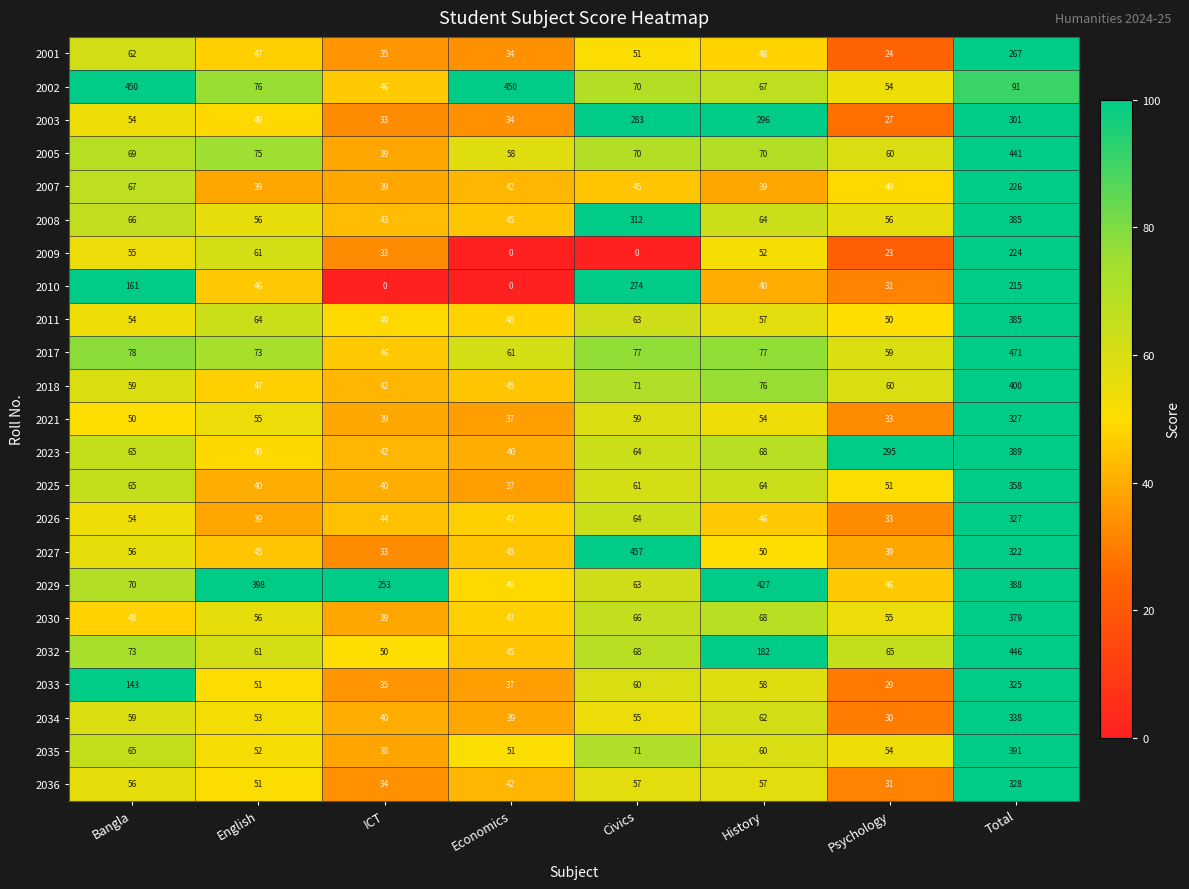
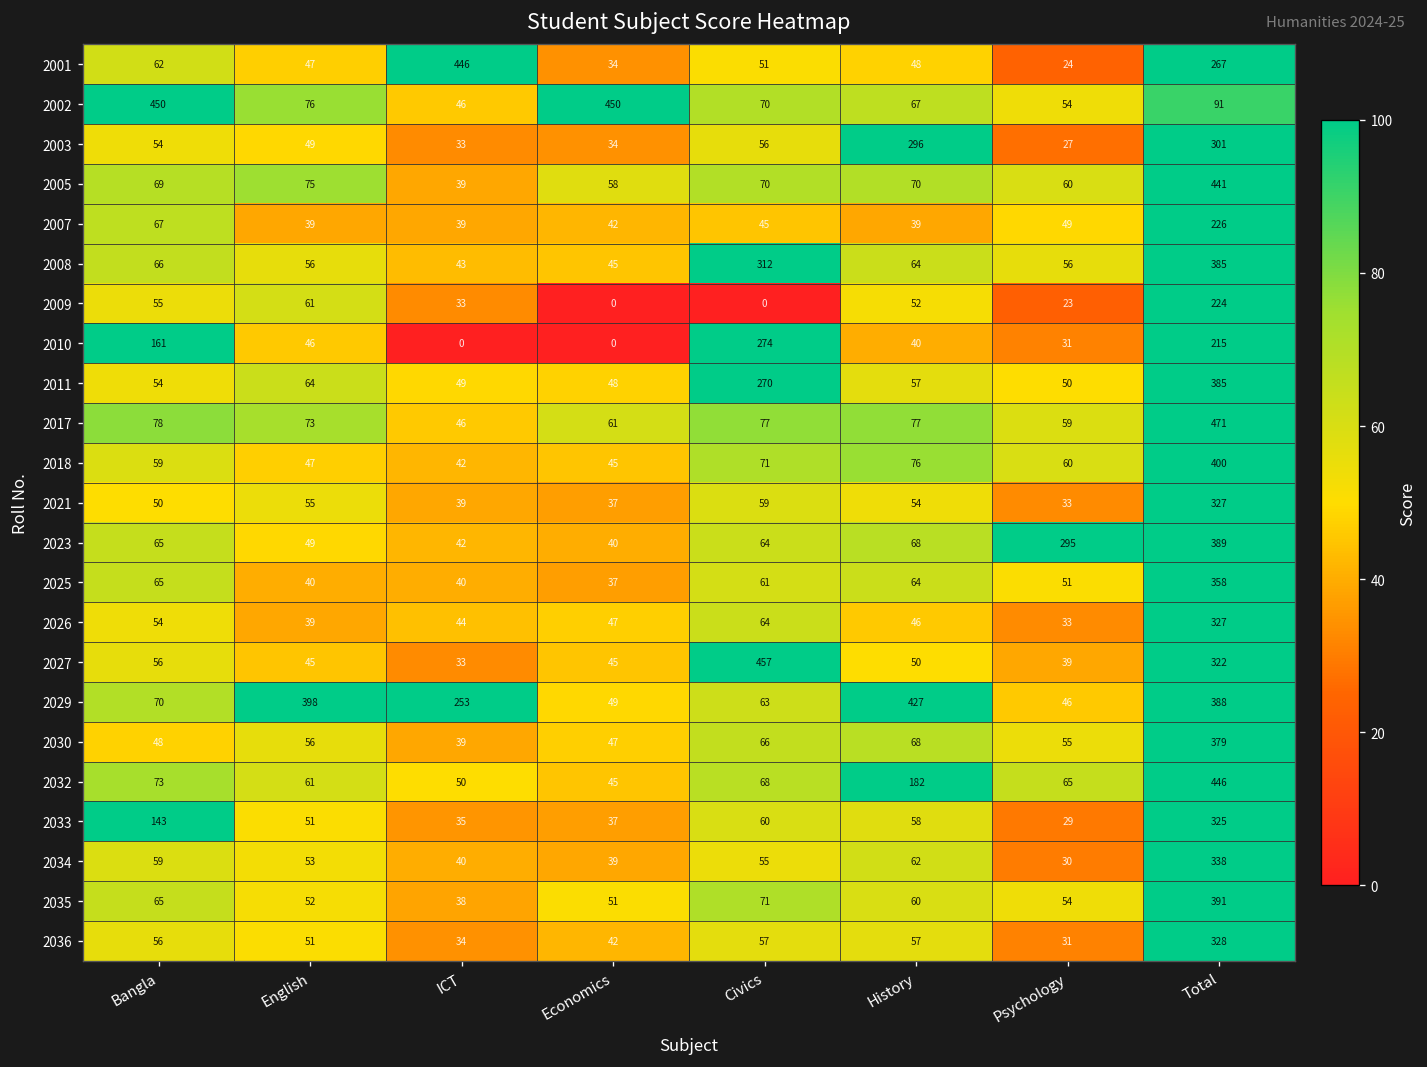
  {
    "2001": {
      "Bangla": 62,
      "English": 47,
-     "ICT": 35,
+     "ICT": 446,
      "Economics": 34,
      "Civics": 51,
      "History": 48,
      "Psychology": 24,
      "Total": 267
    },
    "2002": {
      "Bangla": 450,
      "English": 76,
      "ICT": 46,
      "Economics": 450,
      "Civics": 70,
      "History": 67,
      "Psychology": 54,
      "Total": 91
    },
    "2003": {
      "Bangla": 54,
      "English": 49,
      "ICT": 33,
      "Economics": 34,
-     "Civics": 283,
+     "Civics": 56,
      "History": 296,
      "Psychology": 27,
      "Total": 301
    },
    "2005": {
      "Bangla": 69,
      "English": 75,
      "ICT": 39,
      "Economics": 58,
      "Civics": 70,
      "History": 70,
      "Psychology": 60,
      "Total": 441
    },
    "2007": {
      "Bangla": 67,
      "English": 39,
      "ICT": 39,
      "Economics": 42,
      "Civics": 45,
      "History": 39,
      "Psychology": 49,
      "Total": 226
    },
    "2008": {
      "Bangla": 66,
      "English": 56,
      "ICT": 43,
      "Economics": 45,
      "Civics": 312,
      "History": 64,
      "Psychology": 56,
      "Total": 385
    },
    "2009": {
      "Bangla": 55,
      "English": 61,
      "ICT": 33,
      "Economics": 0,
      "Civics": 0,
      "History": 52,
      "Psychology": 23,
      "Total": 224
    },
    "2010": {
      "Bangla": 161,
      "English": 46,
      "ICT": 0,
      "Economics": 0,
      "Civics": 274,
      "History": 40,
      "Psychology": 31,
      "Total": 215
    },
    "2011": {
      "Bangla": 54,
      "English": 64,
      "ICT": 49,
      "Economics": 48,
-     "Civics": 63,
+     "Civics": 270,
      "History": 57,
      "Psychology": 50,
      "Total": 385
    },
    "2017": {
      "Bangla": 78,
      "English": 73,
      "ICT": 46,
      "Economics": 61,
      "Civics": 77,
      "History": 77,
      "Psychology": 59,
      "Total": 471
    },
    "2018": {
      "Bangla": 59,
      "English": 47,
      "ICT": 42,
      "Economics": 45,
      "Civics": 71,
      "History": 76,
      "Psychology": 60,
      "Total": 400
    },
    "2021": {
      "Bangla": 50,
      "English": 55,
      "ICT": 39,
      "Economics": 37,
      "Civics": 59,
      "History": 54,
      "Psychology": 33,
      "Total": 327
    },
    "2023": {
      "Bangla": 65,
      "English": 49,
      "ICT": 42,
      "Economics": 40,
      "Civics": 64,
      "History": 68,
      "Psychology": 295,
      "Total": 389
    },
    "2025": {
      "Bangla": 65,
      "English": 40,
      "ICT": 40,
      "Economics": 37,
      "Civics": 61,
      "History": 64,
      "Psychology": 51,
      "Total": 358
    },
    "2026": {
      "Bangla": 54,
      "English": 39,
      "ICT": 44,
      "Economics": 47,
      "Civics": 64,
      "History": 46,
      "Psychology": 33,
      "Total": 327
    },
    "2027": {
      "Bangla": 56,
      "English": 45,
      "ICT": 33,
      "Economics": 45,
      "Civics": 457,
      "History": 50,
      "Psychology": 39,
      "Total": 322
    },
    "2029": {
      "Bangla": 70,
      "English": 398,
      "ICT": 253,
      "Economics": 49,
      "Civics": 63,
      "History": 427,
      "Psychology": 46,
      "Total": 388
    },
    "2030": {
      "Bangla": 48,
      "English": 56,
      "ICT": 39,
      "Economics": 47,
      "Civics": 66,
      "History": 68,
      "Psychology": 55,
      "Total": 379
    },
    "2032": {
      "Bangla": 73,
      "English": 61,
      "ICT": 50,
      "Economics": 45,
      "Civics": 68,
      "History": 182,
      "Psychology": 65,
      "Total": 446
    },
    "2033": {
      "Bangla": 143,
      "English": 51,
      "ICT": 35,
      "Economics": 37,
      "Civics": 60,
      "History": 58,
      "Psychology": 29,
      "Total": 325
    },
    "2034": {
      "Bangla": 59,
      "English": 53,
      "ICT": 40,
      "Economics": 39,
      "Civics": 55,
      "History": 62,
      "Psychology": 30,
      "Total": 338
    },
    "2035": {
      "Bangla": 65,
      "English": 52,
      "ICT": 38,
      "Economics": 51,
      "Civics": 71,
      "History": 60,
      "Psychology": 54,
      "Total": 391
    },
    "2036": {
      "Bangla": 56,
      "English": 51,
      "ICT": 34,
      "Economics": 42,
      "Civics": 57,
      "History": 57,
      "Psychology": 31,
      "Total": 328
    }
  }
